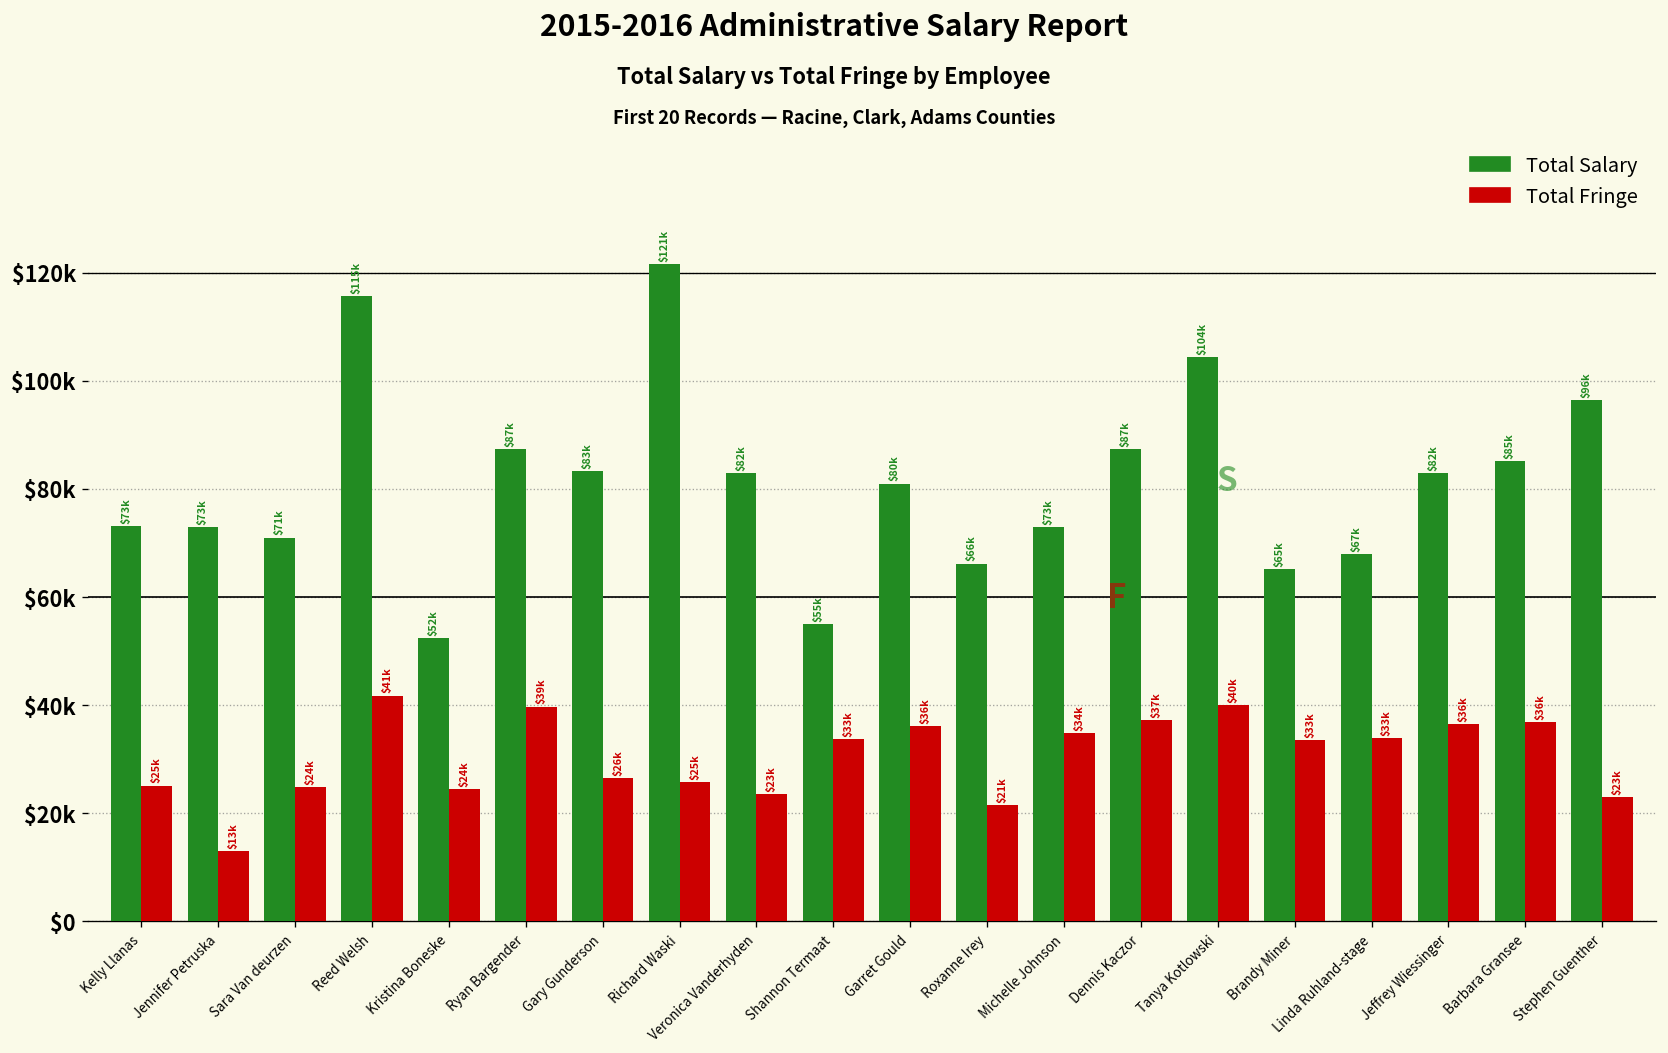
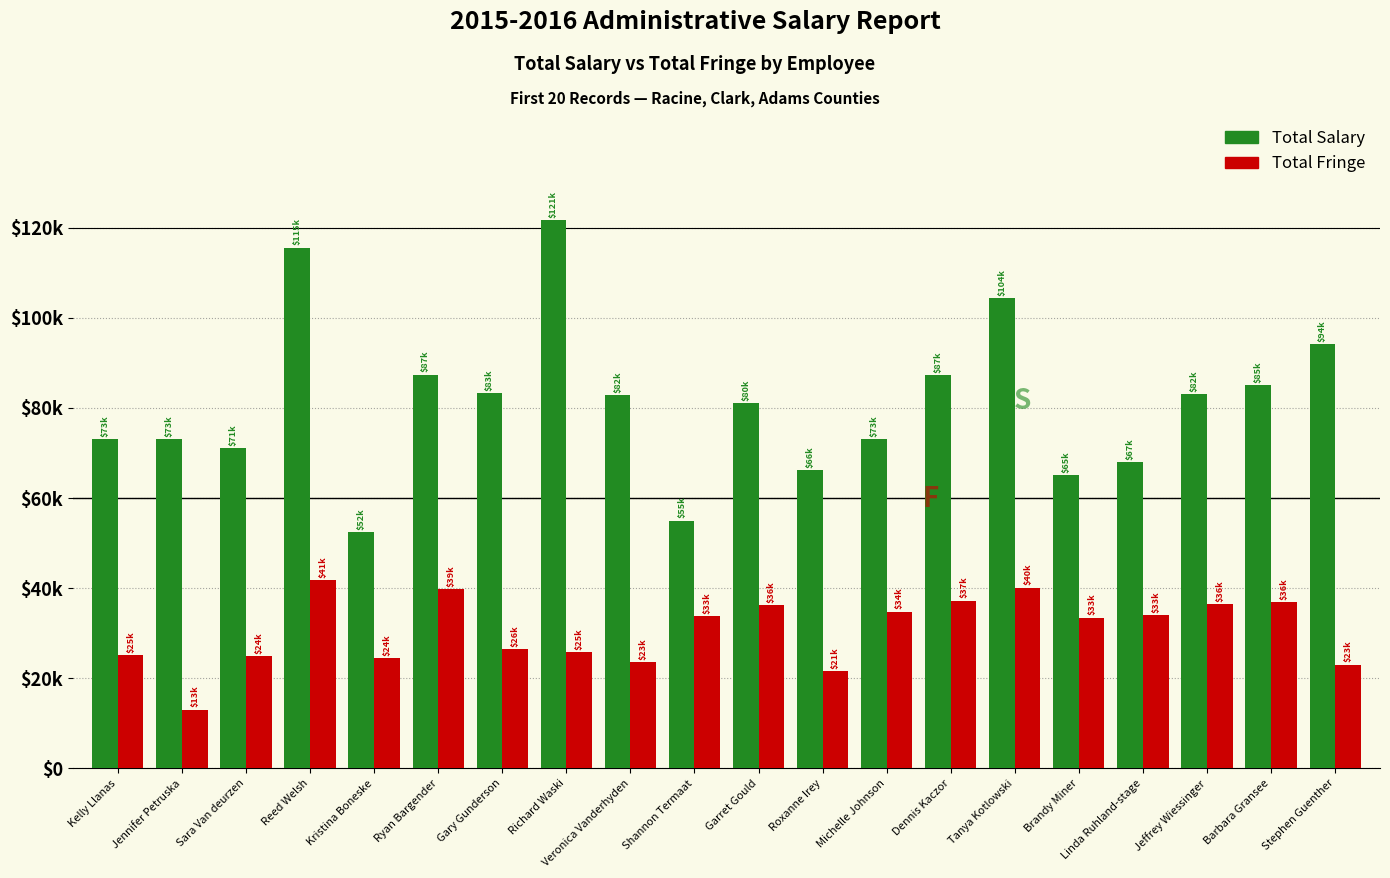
  {
    "Total Salary": {
      "Kelly Llanas": "$73k",
      "Jennifer Petruska": "$73k",
      "Sara Van deurzen": "$71k",
      "Kristina Boneske": "$52k",
      "Ryan Bargender": "$87k",
      "Gary Gunderson": "$83k",
      "Shannon Termaat": "$55k",
      "Roxanne Irey": "$66k",
      "Michelle Johnson": "$73k",
      "Dennis Kaczor": "$87k",
      "Tanya Kotlowski": "$104k",
      "Brandy Miner": "$65k",
      "Barbara Gransee": "$85k",
-     "Stephen Guenther": "$96k"
+     "Stephen Guenther": "$94k"
    },
    "Total Fringe": {
      "Kelly Llanas": "$25k",
      "Jennifer Petruska": "$13k",
      "Kristina Boneske": "$24k",
      "Garret Gould": "$36k",
      "Dennis Kaczor": "$37k",
      "Tanya Kotlowski": "$40k",
      "Brandy Miner": "$33k",
      "Jeffrey Wiessinger": "$36k",
      "Stephen Guenther": "$23k"
    }
  }
